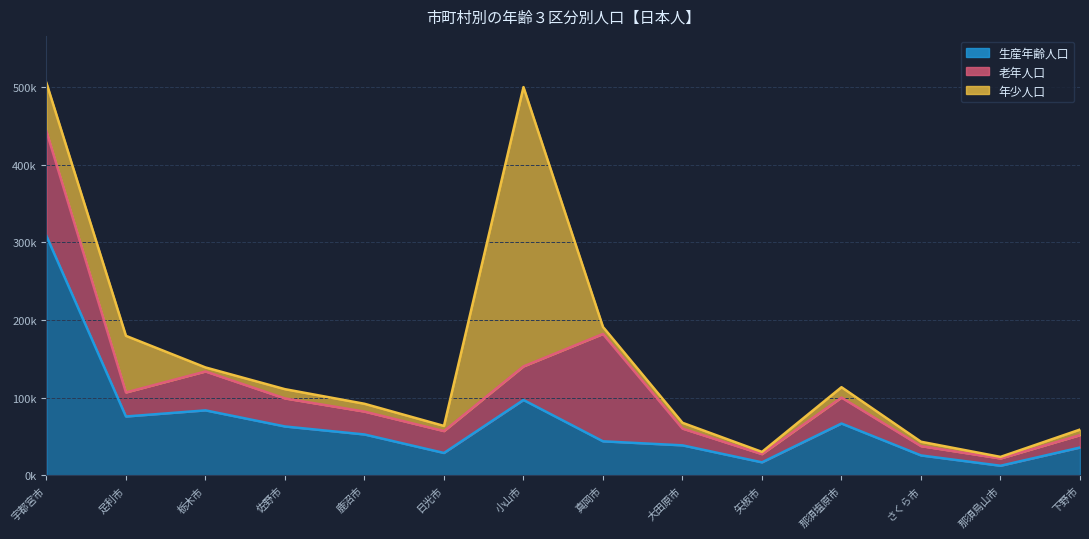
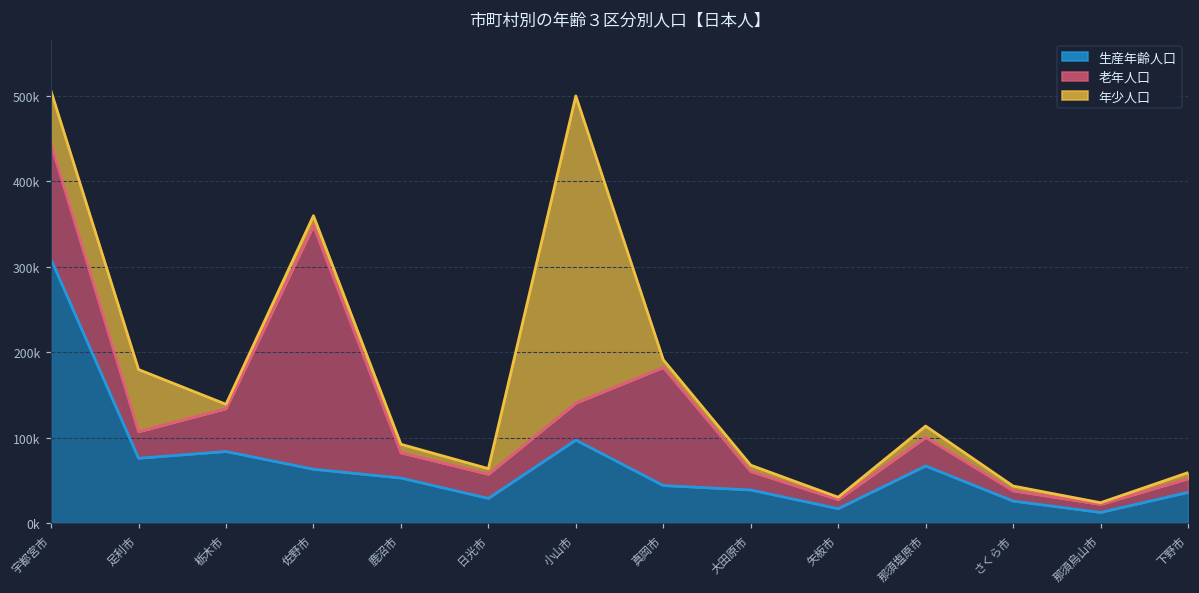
  {
    "生産年齢人口": {
      "宇都宮市": 310000,
      "足利市": 80000,
      "栃木市": 80000,
      "佐野市": 60000,
      "鹿沼市": 50000,
      "日光市": 30000,
      "小山市": 100000,
      "真岡市": 40000,
      "大田原市": 40000,
      "矢板市": 20000,
      "那須塩原市": 70000,
      "さくら市": 30000,
      "那須烏山市": 10000,
      "下野市": 40000
    },
    "老年人口": {
      "宇都宮市": 130000,
      "足利市": 30000,
      "栃木市": 50000,
-     "佐野市": 40000,
+     "佐野市": 280000,
      "鹿沼市": 30000,
      "日光市": 30000,
      "小山市": 40000,
      "真岡市": 140000,
      "大田原市": 20000,
      "那須塩原市": 30000,
      "さくら市": 10000,
      "下野市": 20000
    },
    "年少人口": {
      "宇都宮市": 60000,
      "足利市": 70000,
      "栃木市": 10000,
      "佐野市": 10000,
      "鹿沼市": 10000,
      "日光市": 10000,
      "小山市": 360000,
      "真岡市": 10000,
      "大田原市": 10000,
      "那須塩原市": 10000,
      "さくら市": 10000,
      "下野市": 10000
    }
  }
